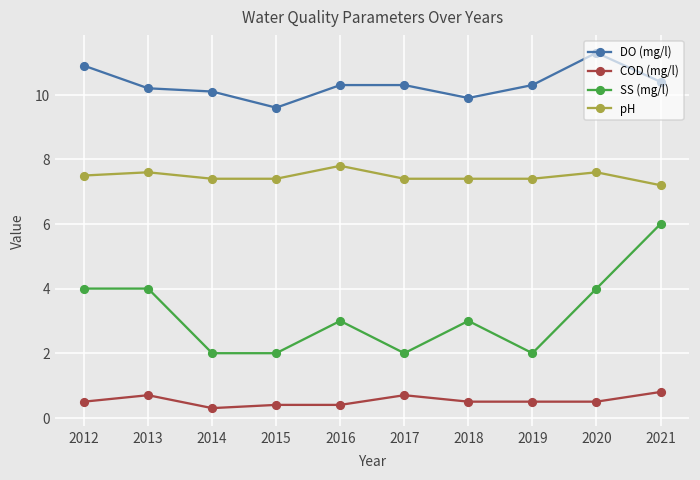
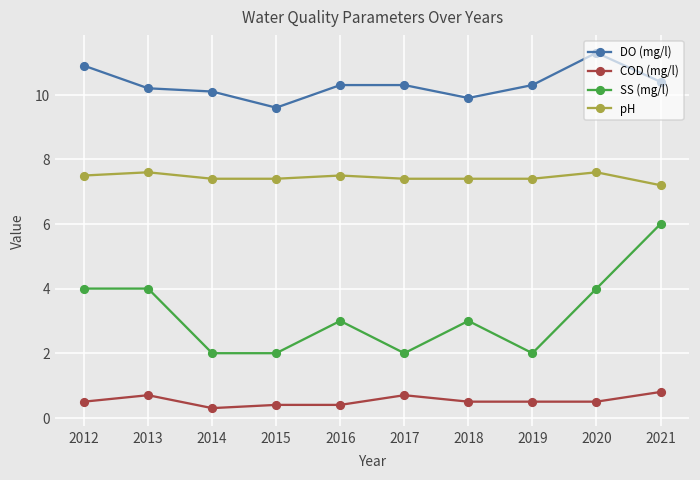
  {
    "DO (mg/l)": {
      "2012": 10.9,
      "2013": 10.2,
      "2014": 10.1,
      "2015": 9.6,
      "2016": 10.3,
      "2017": 10.3,
      "2018": 9.9,
      "2019": 10.3
    },
    "COD (mg/l)": {
      "2012": 0.5,
      "2013": 0.7,
      "2014": 0.3,
      "2015": 0.4,
      "2016": 0.4,
      "2017": 0.7,
      "2018": 0.5,
      "2019": 0.5,
      "2020": 0.5,
      "2021": 0.8
    },
    "SS (mg/l)": {
      "2012": 4.0,
      "2013": 4.0,
      "2014": 2.0,
      "2015": 2.0,
      "2016": 3.0,
      "2017": 2.0,
      "2018": 3.0,
      "2019": 2.0,
      "2020": 4.0,
      "2021": 6.0
    },
    "pH": {
      "2012": 7.5,
      "2013": 7.6,
      "2014": 7.4,
      "2015": 7.4,
-     "2016": 7.8,
+     "2016": 7.5,
      "2017": 7.4,
      "2018": 7.4,
      "2019": 7.4,
      "2020": 7.6,
      "2021": 7.2
    }
  }
